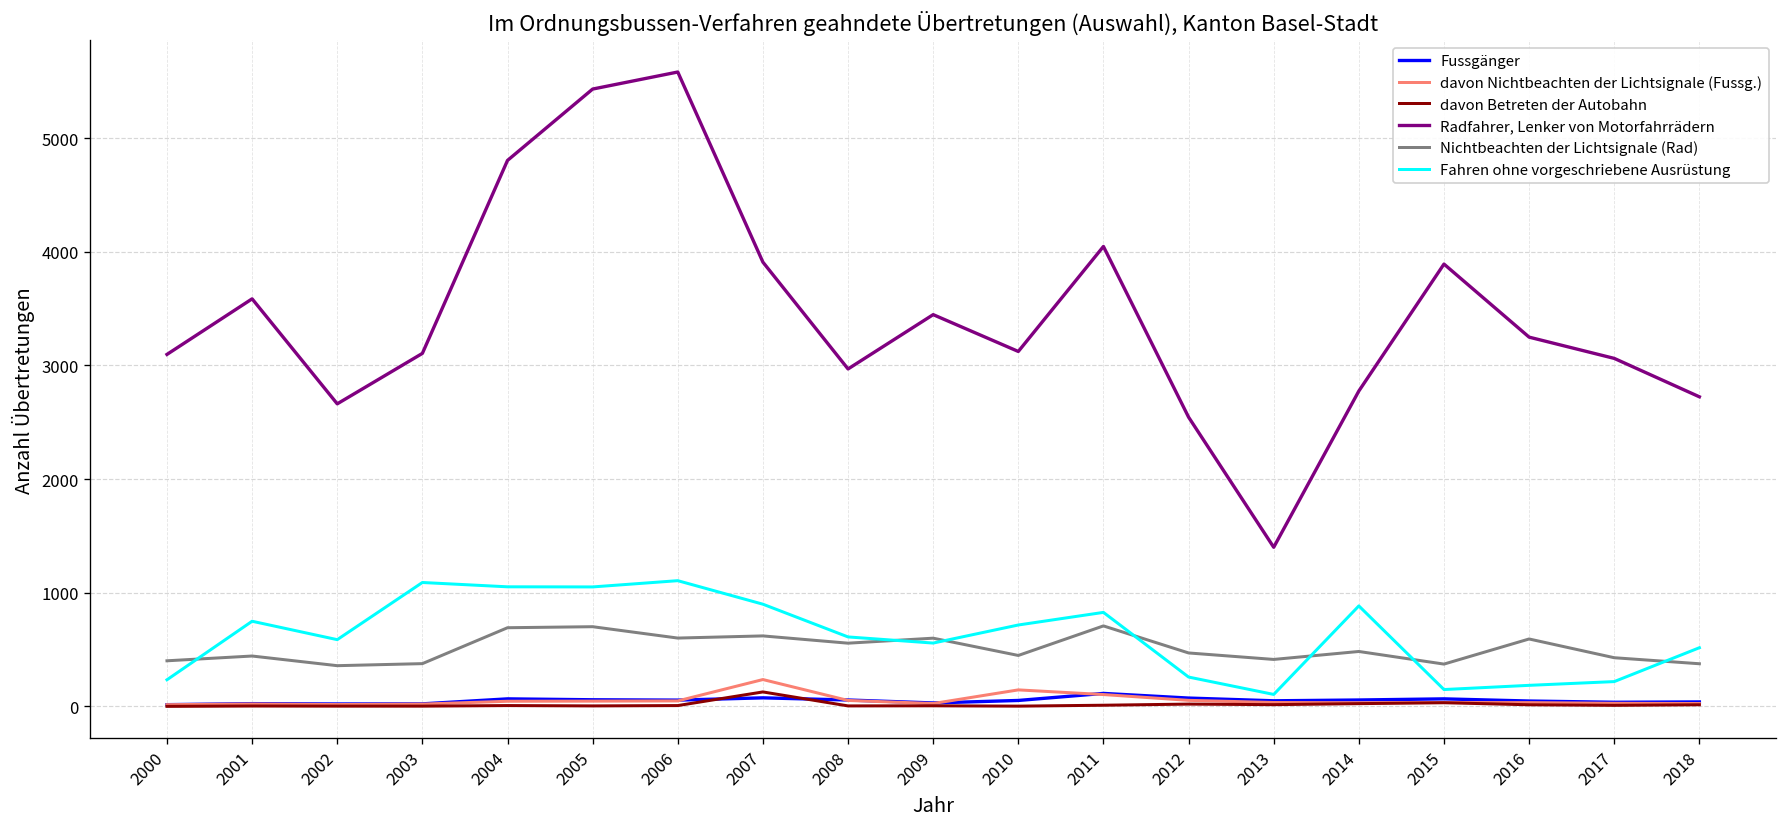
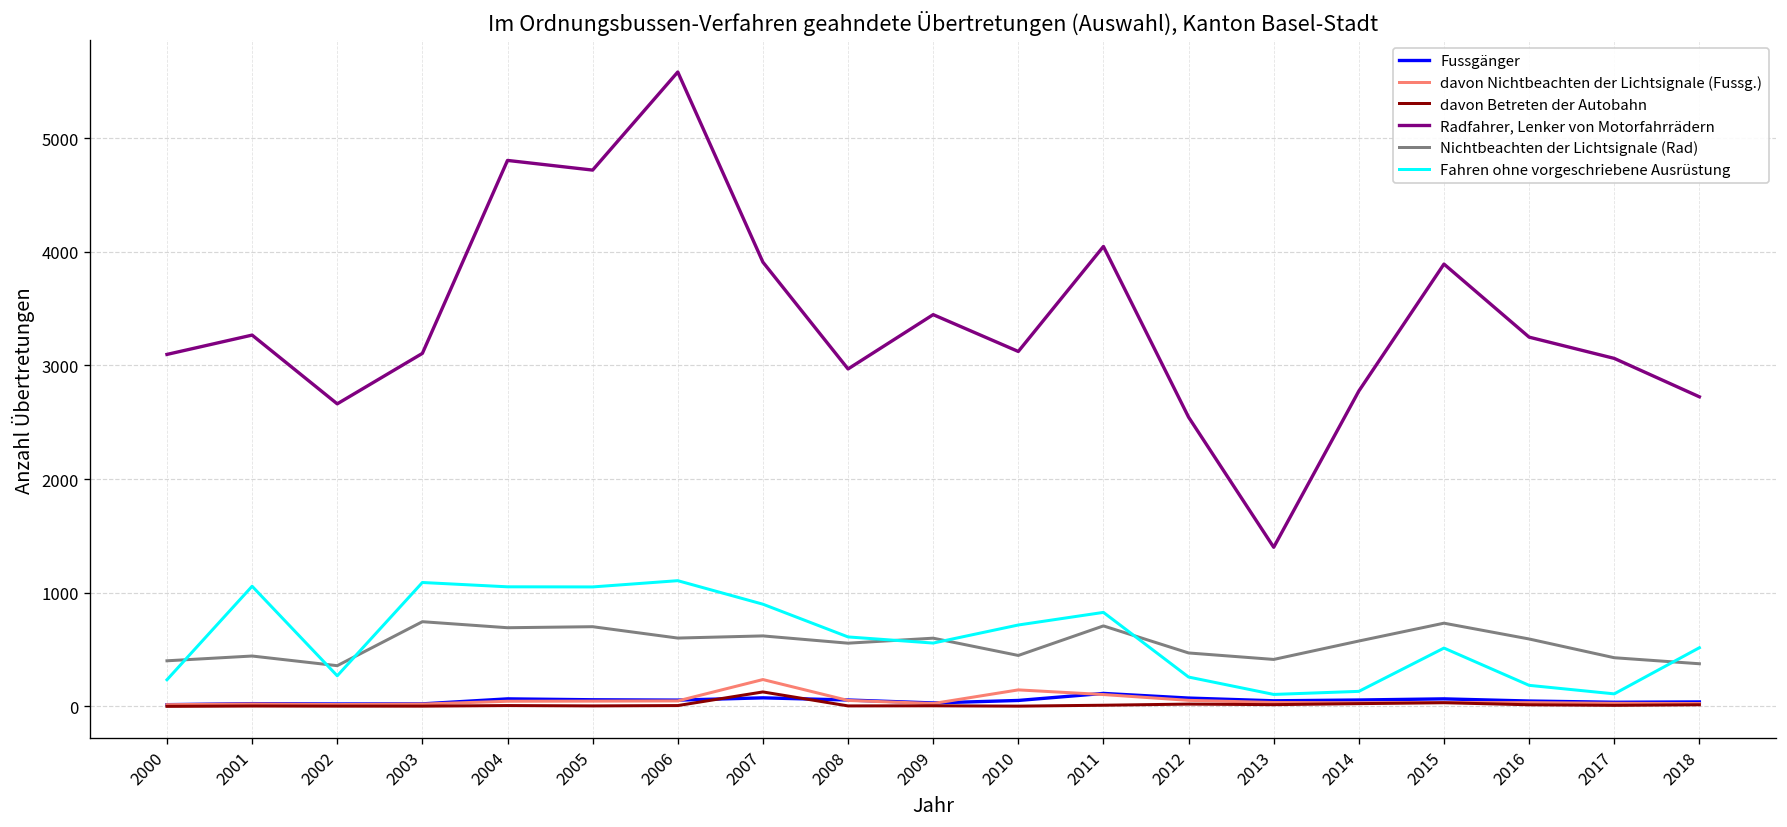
  {
    "Fussgänger": {
      "2007": 100,
      "2010": 100,
      "2015": 100
    },
    "davon Nichtbeachten der Lichtsignale (Fussg.)": {
      "2007": 200,
      "2010": 100
    },
    "davon Betreten der Autobahn": {
      "2004": 0,
      "2005": 0,
      "2006": 0,
      "2007": 100,
      "2008": 0,
      "2010": 0,
      "2011": 0,
      "2012": 0
    },
    "Radfahrer, Lenker von Motorfahrrädern": {
      "2000": 3100,
-     "2001": 3600,
+     "2001": 3300,
      "2002": 2700,
      "2003": 3100,
      "2004": 4800,
-     "2005": 5400,
+     "2005": 4700,
      "2006": 5600,
      "2007": 3900,
      "2008": 3000,
      "2009": 3400,
      "2010": 3100,
      "2011": 4000,
      "2012": 2500,
      "2013": 1400,
      "2014": 2800,
      "2015": 3900,
      "2016": 3200,
      "2017": 3100,
      "2018": 2700
    },
    "Nichtbeachten der Lichtsignale (Rad)": {
      "2000": 400,
      "2001": 400,
      "2002": 400,
-     "2003": 400,
+     "2003": 700,
      "2004": 700,
      "2005": 700,
      "2006": 600,
      "2007": 600,
      "2008": 600,
      "2009": 600,
      "2010": 400,
      "2011": 700,
      "2012": 500,
      "2013": 400,
-     "2014": 500,
-     "2015": 400,
+     "2014": 600,
+     "2015": 700,
      "2016": 600,
      "2017": 400,
      "2018": 400
    },
    "Fahren ohne vorgeschriebene Ausrüstung": {
      "2000": 200,
-     "2001": 700,
-     "2002": 600,
+     "2001": 1100,
+     "2002": 300,
      "2003": 1100,
      "2004": 1100,
      "2005": 1100,
      "2006": 1100,
      "2007": 900,
      "2008": 600,
      "2009": 600,
      "2010": 700,
      "2011": 800,
      "2012": 300,
      "2013": 100,
-     "2014": 900,
-     "2015": 100,
+     "2014": 100,
+     "2015": 500,
      "2016": 200,
-     "2017": 200,
+     "2017": 100,
      "2018": 500
    }
  }
